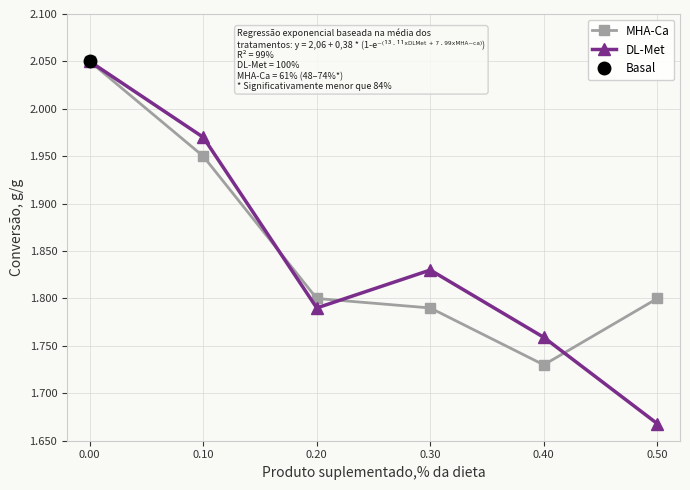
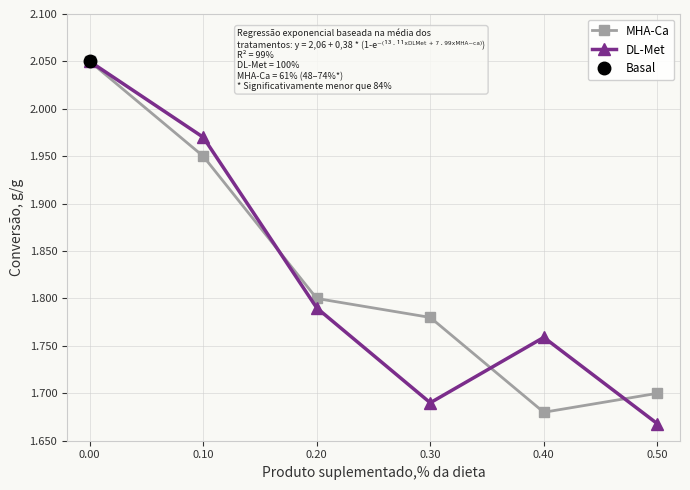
  {
    "MHA-Ca": {
      "0.10": 1.95,
      "0.20": 1.80,
-     "0.30": 1.79,
-     "0.40": 1.73,
-     "0.50": 1.8
+     "0.30": 1.78,
+     "0.40": 1.68,
+     "0.50": 1.7
    },
    "DL-Met": {
      "0.10": 1.97,
      "0.20": 1.79,
-     "0.30": 1.83,
+     "0.30": 1.69,
      "0.40": 1.76,
      "0.50": 1.67
    }
  }
